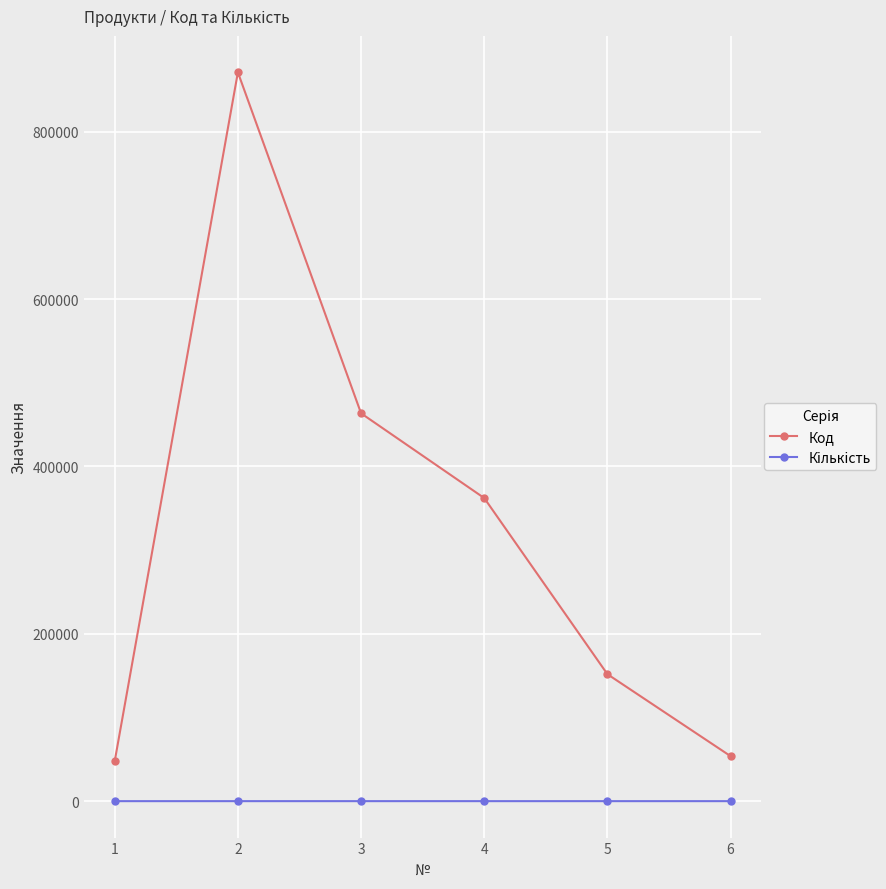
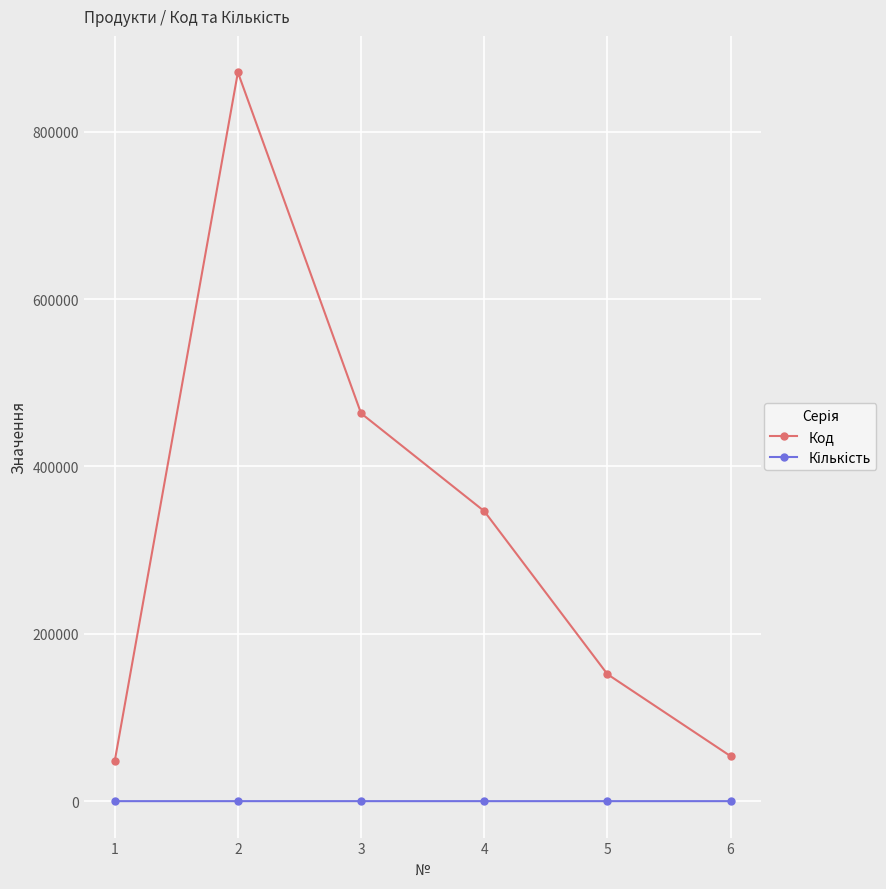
  {
    "Код": {
      "1": 50000,
      "2": 870000,
      "3": 460000,
-     "4": 360000,
+     "4": 350000,
      "5": 150000,
      "6": 50000
    },
    "Кількість": {
      "1": 0,
      "2": 0,
      "3": 0,
      "4": 0,
      "5": 0,
      "6": 0
    }
  }
